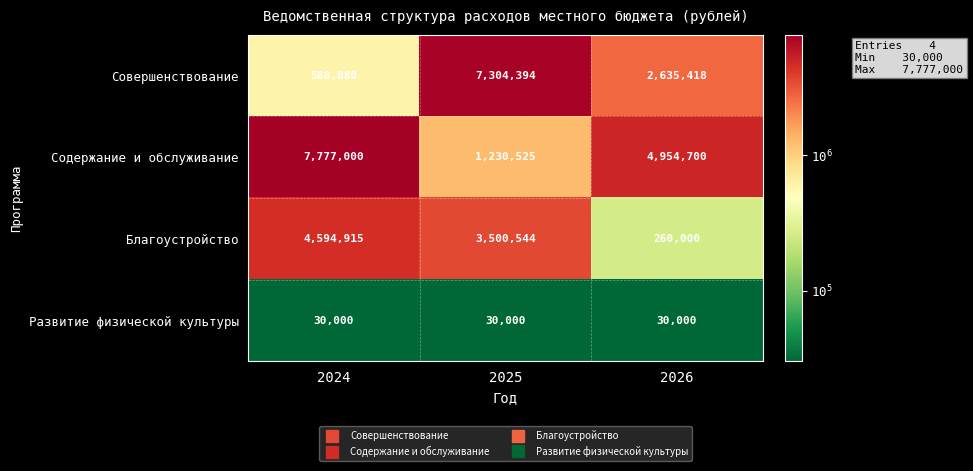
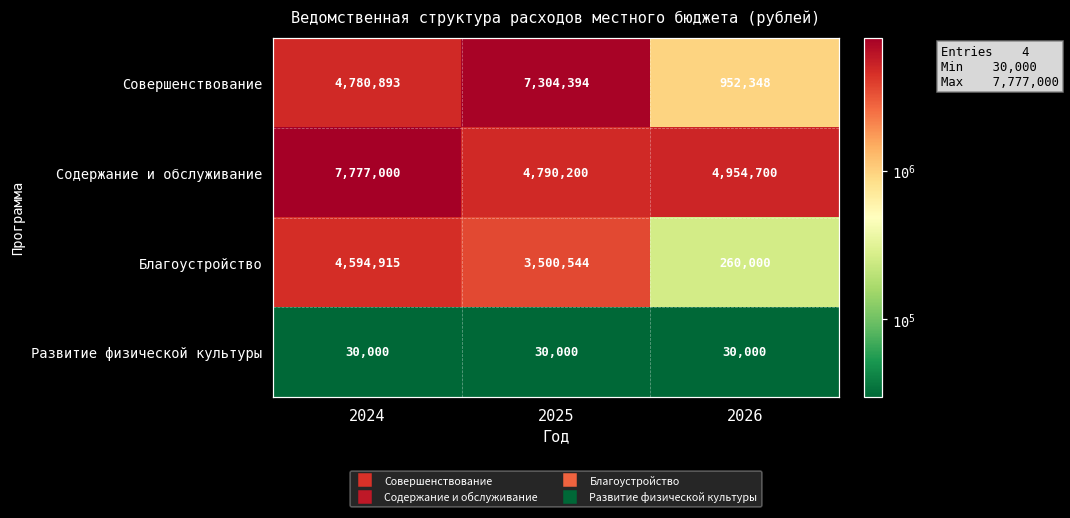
  {
    "Совершенствование": {
-     "2024": "588,880",
+     "2024": "4,780,893",
      "2025": "7,304,394",
-     "2026": "2,635,418"
+     "2026": "952,348"
    },
    "Содержание и обслуживание": {
      "2024": "7,777,000",
-     "2025": "1,230,525",
+     "2025": "4,790,200",
      "2026": "4,954,700"
    },
    "Благоустройство": {
      "2024": "4,594,915",
      "2025": "3,500,544",
      "2026": "260,000"
    },
    "Развитие физической культуры": {
      "2024": "30,000",
      "2025": "30,000",
      "2026": "30,000"
    }
  }
